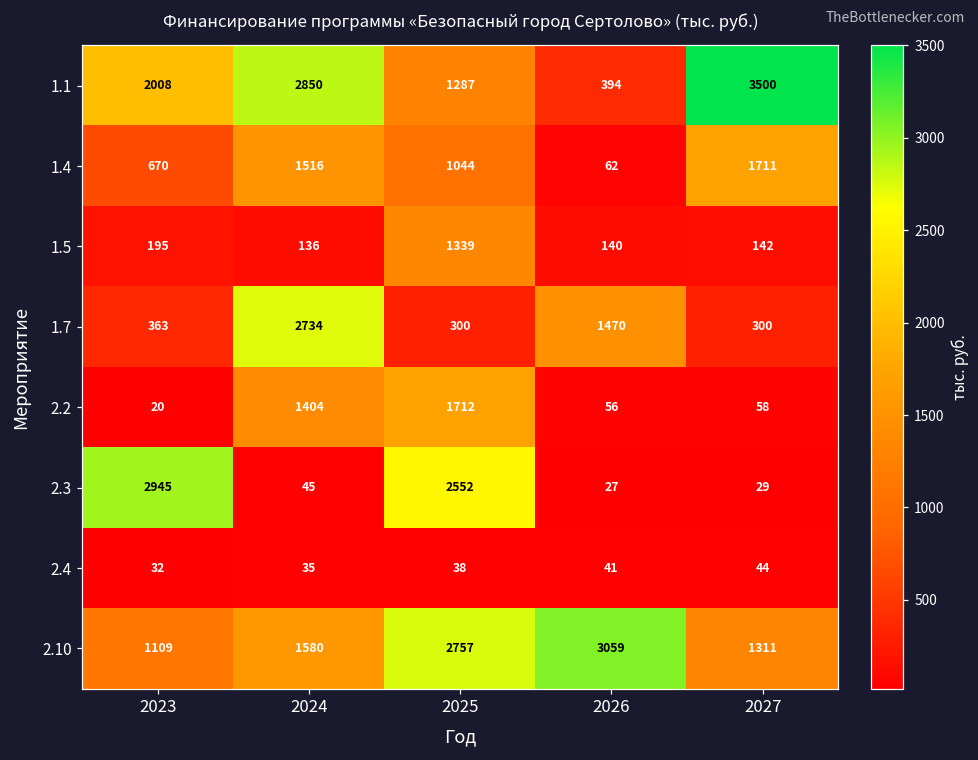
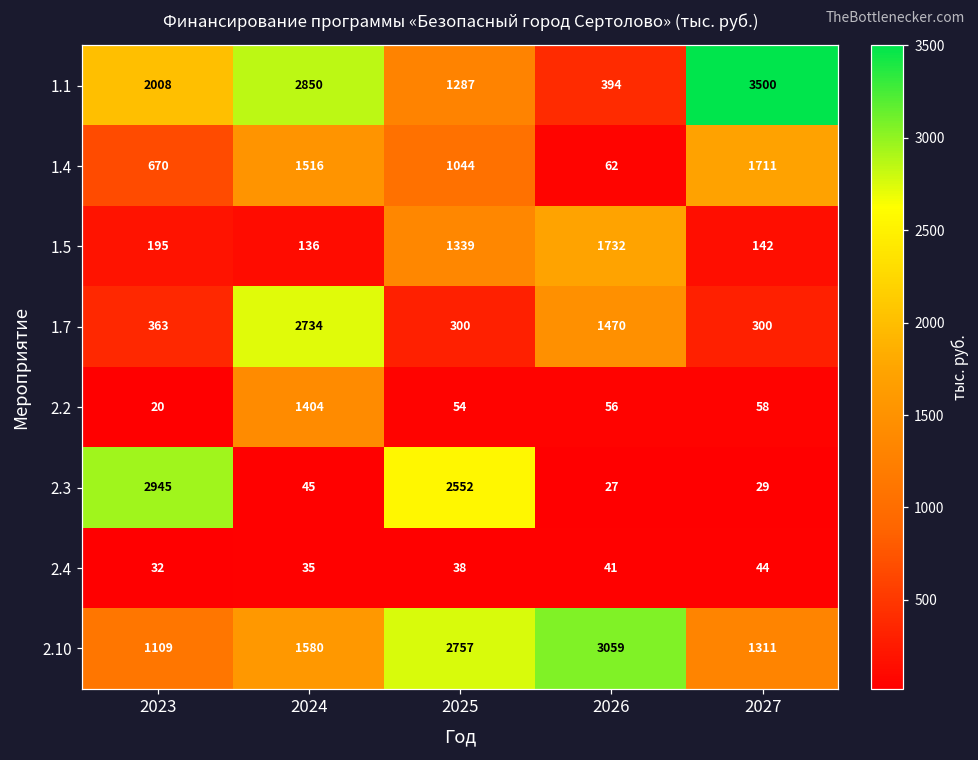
  {
    "1.1": {
      "2023": 2008,
      "2024": 2850,
      "2025": 1287,
      "2026": 394,
      "2027": 3500
    },
    "1.4": {
      "2023": 670,
      "2024": 1516,
      "2025": 1044,
      "2026": 62,
      "2027": 1711
    },
    "1.5": {
      "2023": 195,
      "2024": 136,
      "2025": 1339,
-     "2026": 140,
+     "2026": 1732,
      "2027": 142
    },
    "1.7": {
      "2023": 363,
      "2024": 2734,
      "2025": 300,
      "2026": 1470,
      "2027": 300
    },
    "2.2": {
      "2023": 20,
      "2024": 1404,
-     "2025": 1712,
+     "2025": 54,
      "2026": 56,
      "2027": 58
    },
    "2.3": {
      "2023": 2945,
      "2024": 45,
      "2025": 2552,
      "2026": 27,
      "2027": 29
    },
    "2.4": {
      "2023": 32,
      "2024": 35,
      "2025": 38,
      "2026": 41,
      "2027": 44
    },
    "2.10": {
      "2023": 1109,
      "2024": 1580,
      "2025": 2757,
      "2026": 3059,
      "2027": 1311
    }
  }
